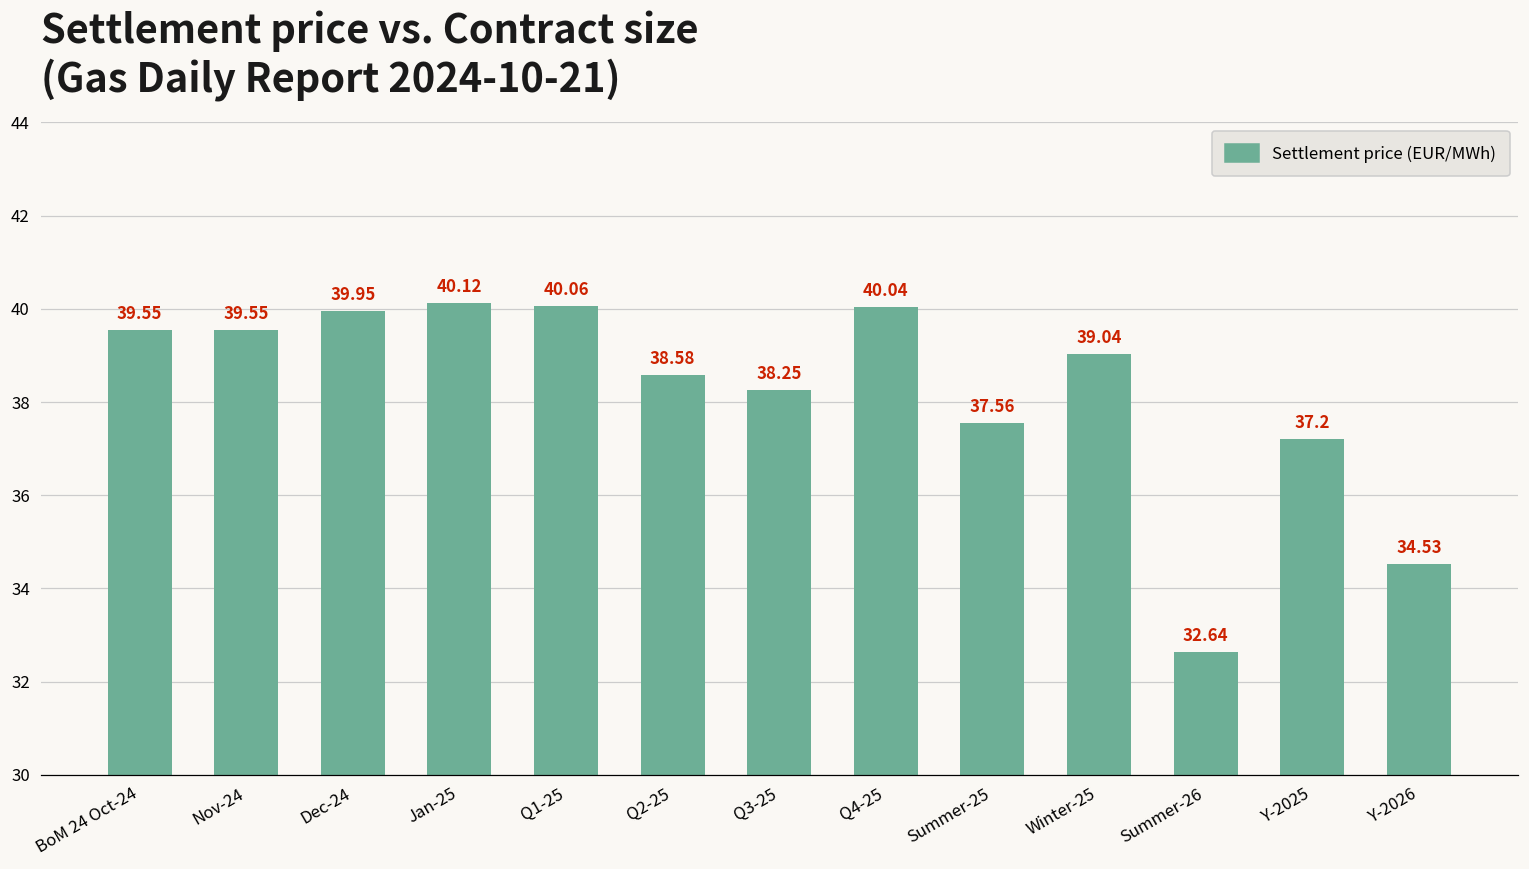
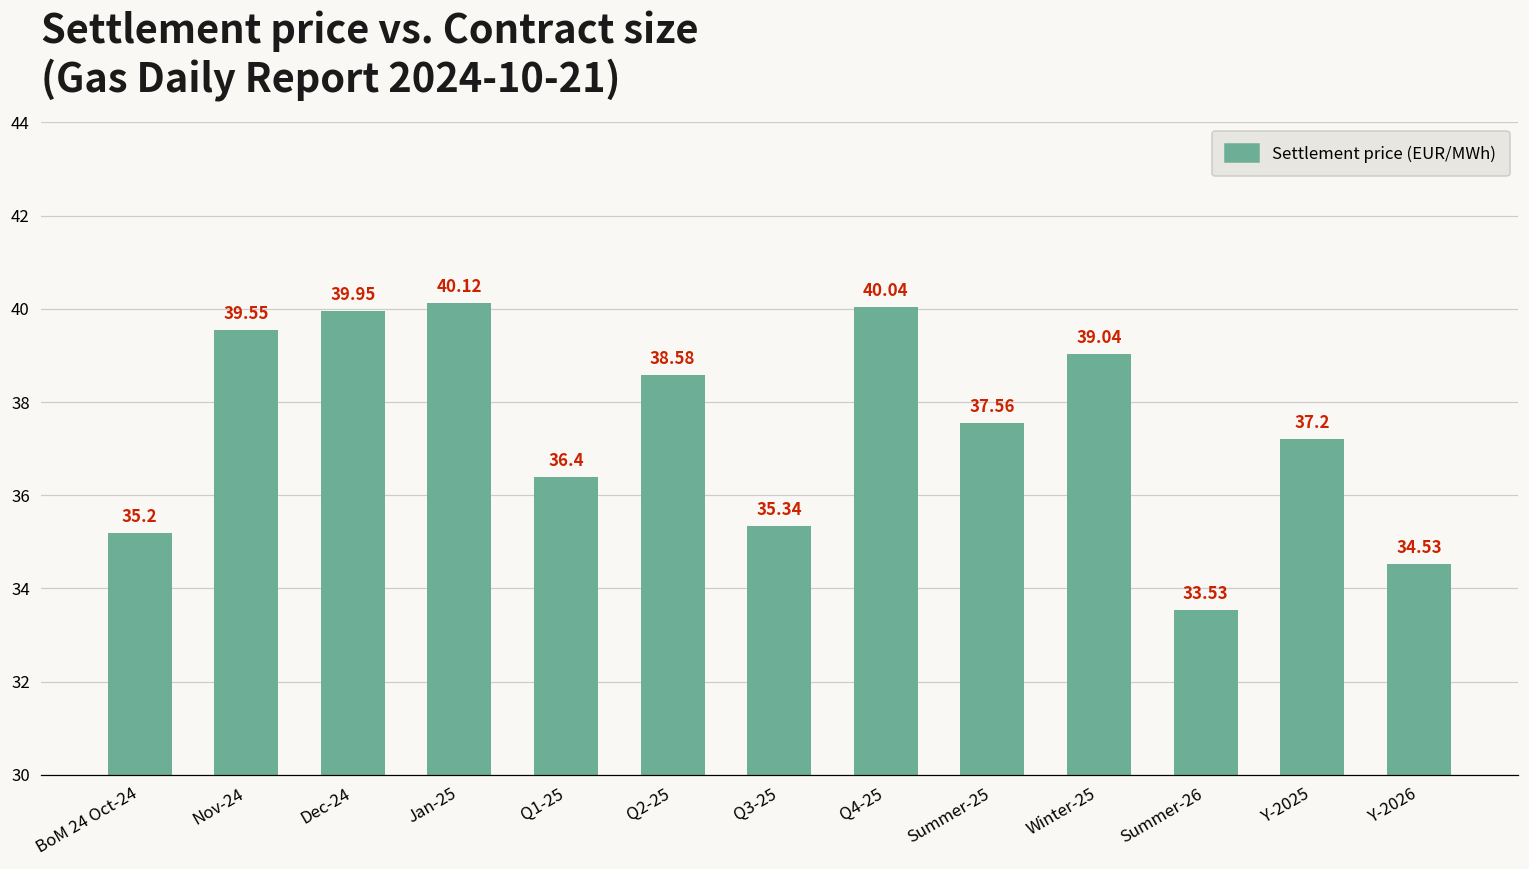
  {
-   "BoM 24 Oct-24": 39.55,
+   "BoM 24 Oct-24": 35.2,
    "Nov-24": 39.55,
    "Dec-24": 39.95,
    "Jan-25": 40.12,
-   "Q1-25": 40.06,
+   "Q1-25": 36.4,
    "Q2-25": 38.58,
-   "Q3-25": 38.25,
+   "Q3-25": 35.34,
    "Q4-25": 40.04,
    "Summer-25": 37.56,
    "Winter-25": 39.04,
-   "Summer-26": 32.64,
+   "Summer-26": 33.53,
    "Y-2025": 37.2,
    "Y-2026": 34.53
  }
